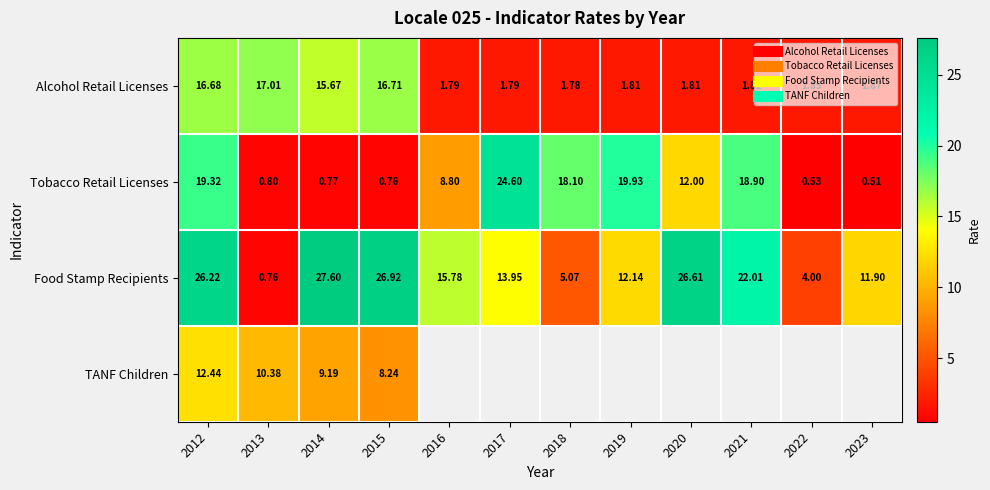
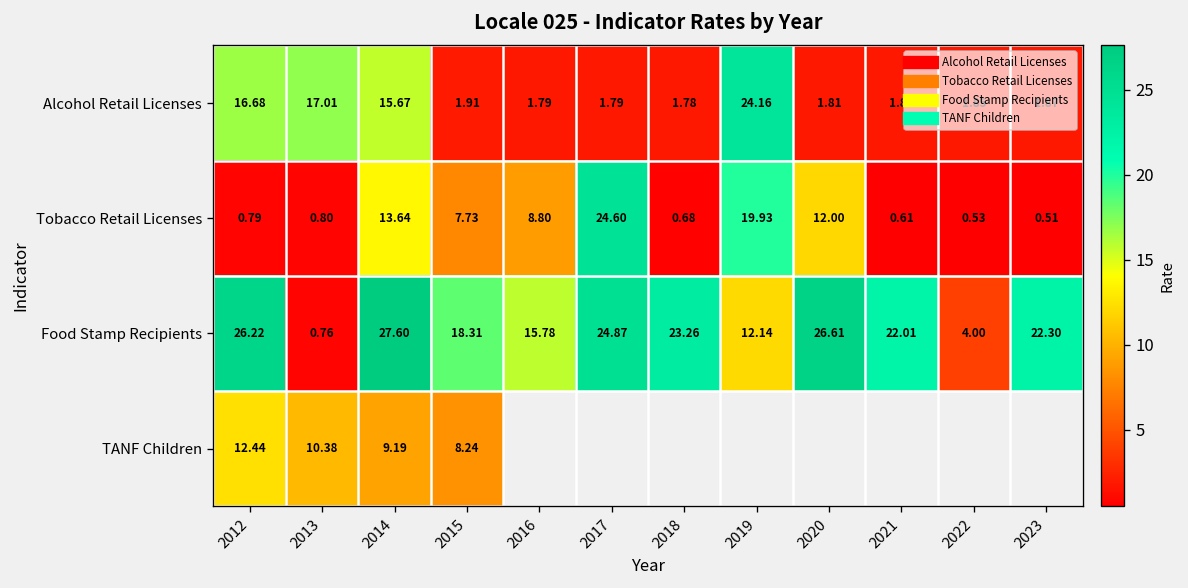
  {
    "Alcohol Retail Licenses": {
      "2012": 16.68,
      "2013": 17.01,
      "2014": 15.67,
-     "2015": 16.71,
+     "2015": 1.91,
      "2016": 1.79,
      "2017": 1.79,
      "2018": 1.78,
-     "2019": 1.81,
+     "2019": 24.16,
      "2020": 1.81
    },
    "Tobacco Retail Licenses": {
-     "2012": 19.32,
+     "2012": 0.79,
      "2013": 0.80,
-     "2014": 0.77,
-     "2015": 0.76,
+     "2014": 13.64,
+     "2015": 7.73,
      "2016": 8.80,
      "2017": 24.60,
-     "2018": 18.10,
+     "2018": 0.68,
      "2019": 19.93,
      "2020": 12.00,
-     "2021": 18.90,
+     "2021": 0.61,
      "2022": 0.53,
      "2023": 0.51
    },
    "Food Stamp Recipients": {
      "2012": 26.22,
      "2013": 0.76,
      "2014": 27.60,
-     "2015": 26.92,
+     "2015": 18.31,
      "2016": 15.78,
-     "2017": 13.95,
-     "2018": 5.07,
+     "2017": 24.87,
+     "2018": 23.26,
      "2019": 12.14,
      "2020": 26.61,
      "2021": 22.01,
      "2022": 4.00,
-     "2023": 11.90
+     "2023": 22.30
    },
    "TANF Children": {
      "2012": 12.44,
      "2013": 10.38,
      "2014": 9.19,
      "2015": 8.24
    }
  }
